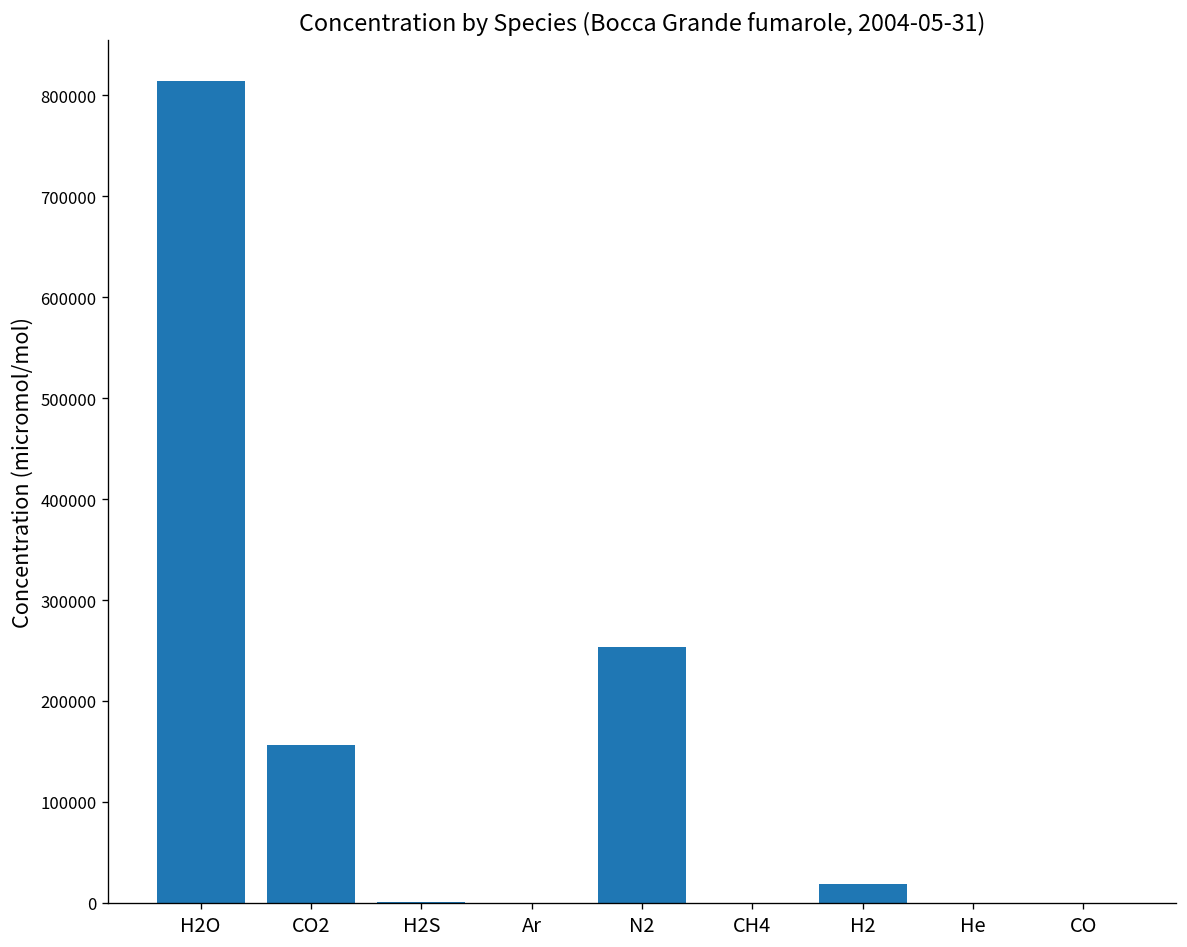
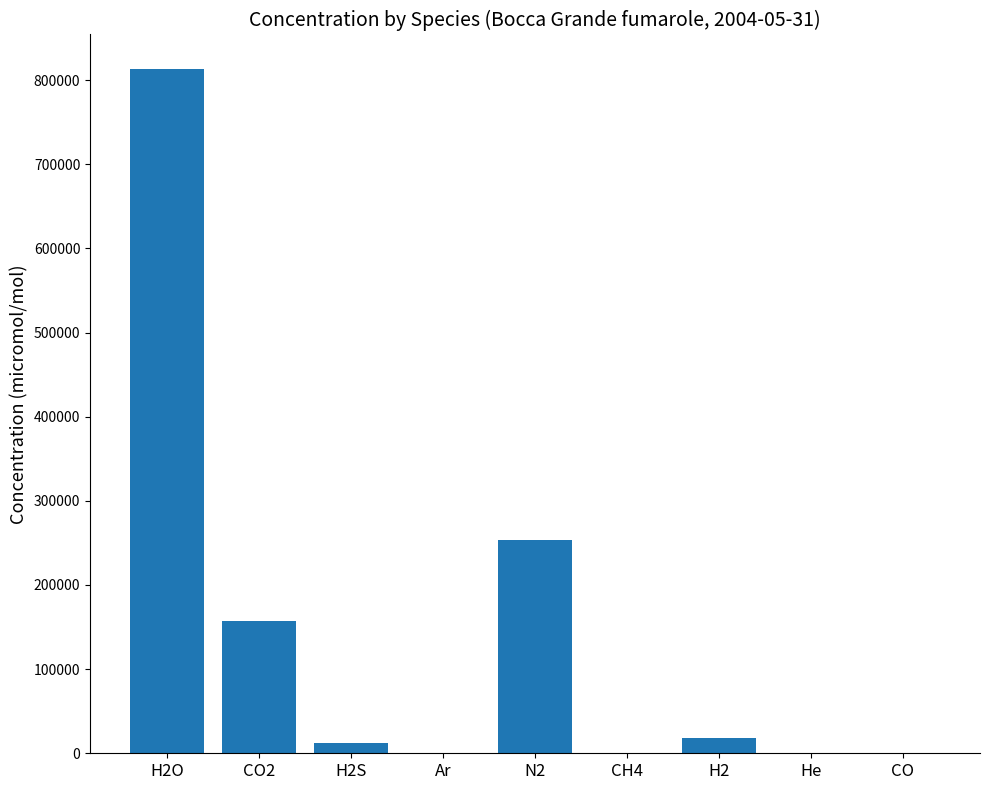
  {
    "H2O": 810000,
    "CO2": 160000,
-   "H2S": 0,
+   "H2S": 10000,
    "N2": 250000,
    "H2": 20000
  }
